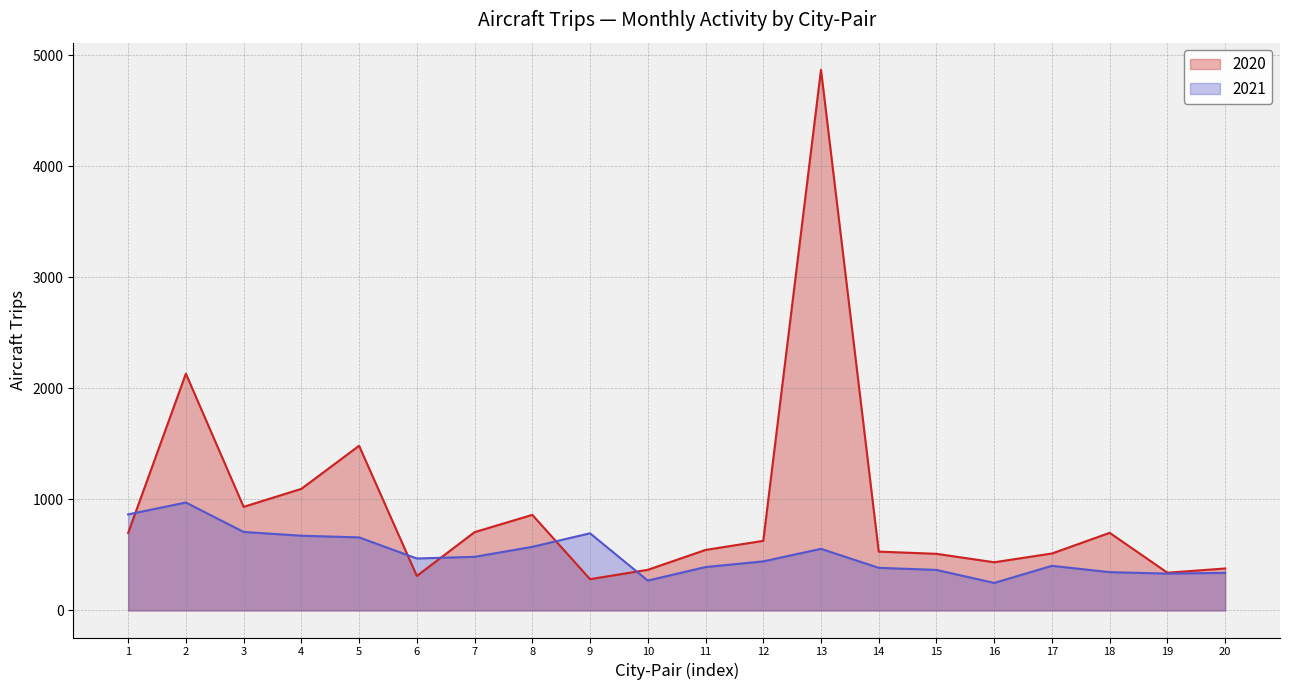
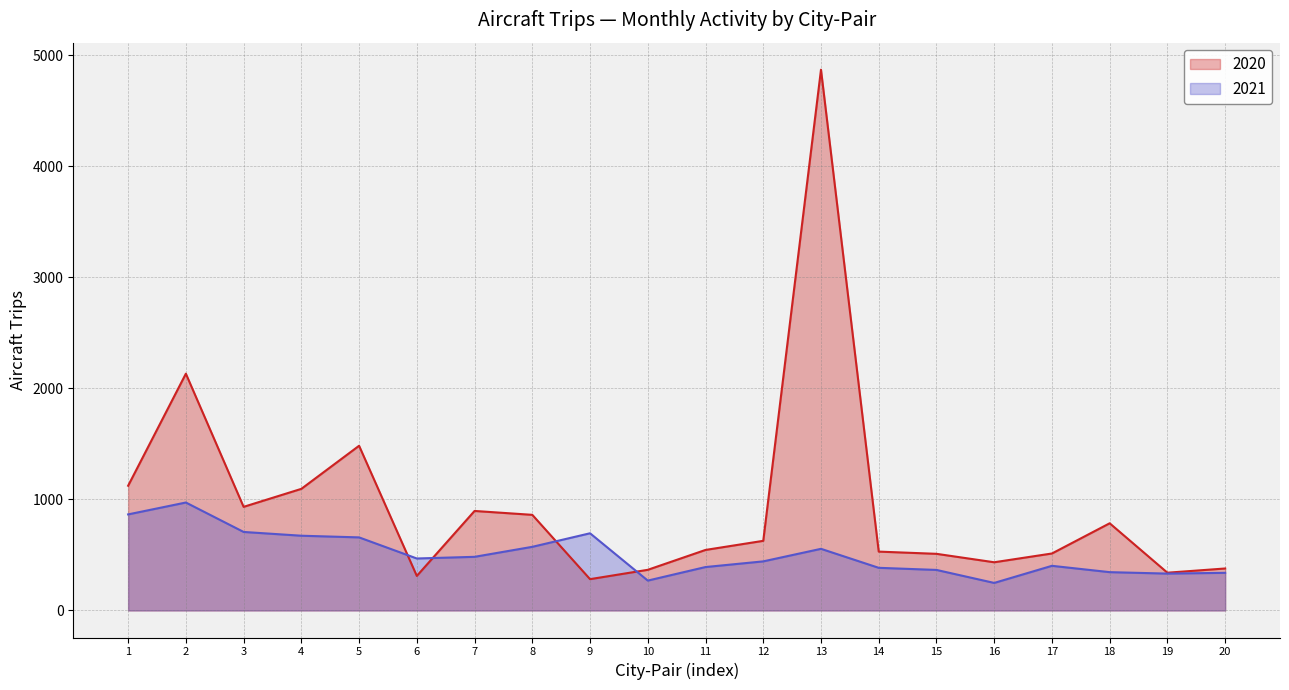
  {
    "2020": {
-     "1": 700,
+     "1": 1120,
      "2": 2130,
      "3": 930,
      "4": 1100,
      "5": 1480,
      "6": 310,
-     "7": 710,
+     "7": 900,
      "8": 860,
      "9": 280,
      "10": 370,
      "11": 550,
      "12": 630,
      "13": 4870,
      "14": 530,
      "15": 510,
      "16": 430,
      "17": 510,
-     "18": 700,
+     "18": 790,
      "20": 380
    },
    "2021": {
      "1": 870,
      "2": 970,
      "3": 710,
      "4": 670,
      "5": 660,
      "6": 470,
      "7": 480,
      "8": 570,
      "9": 700,
      "10": 270,
      "11": 390,
      "12": 440,
      "13": 560,
      "14": 380,
      "15": 370,
      "16": 250,
      "17": 400,
      "18": 350,
      "20": 340
    }
  }
